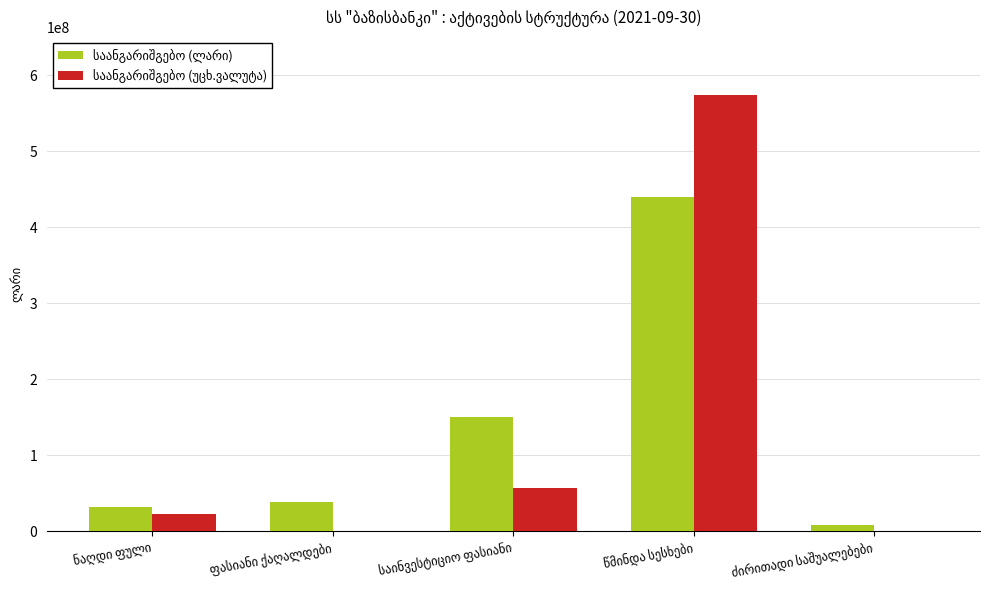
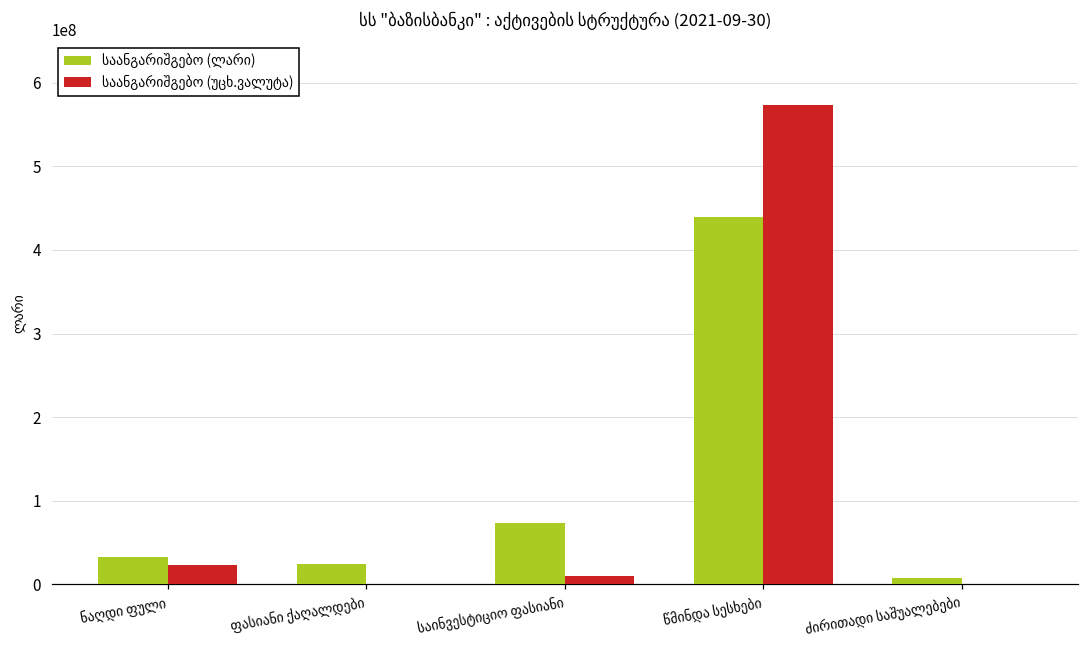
  {
    "საანგარიშგებო (ლარი)": {
      "ნაღდი ფული": 30000000,
-     "ფასიანი ქაღალდები": 40000000,
-     "საინვესტიციო ფასიანი": 150000000,
+     "ფასიანი ქაღალდები": 20000000,
+     "საინვესტიციო ფასიანი": 70000000,
      "წმინდა სესხები": 440000000,
      "ძირითადი საშუალებები": 10000000
    },
    "საანგარიშგებო (უცხ.ვალუტა)": {
      "ნაღდი ფული": 20000000,
      "ფასიანი ქაღალდები": 0,
-     "საინვესტიციო ფასიანი": 60000000,
+     "საინვესტიციო ფასიანი": 10000000,
      "წმინდა სესხები": 570000000,
      "ძირითადი საშუალებები": 0
    }
  }
